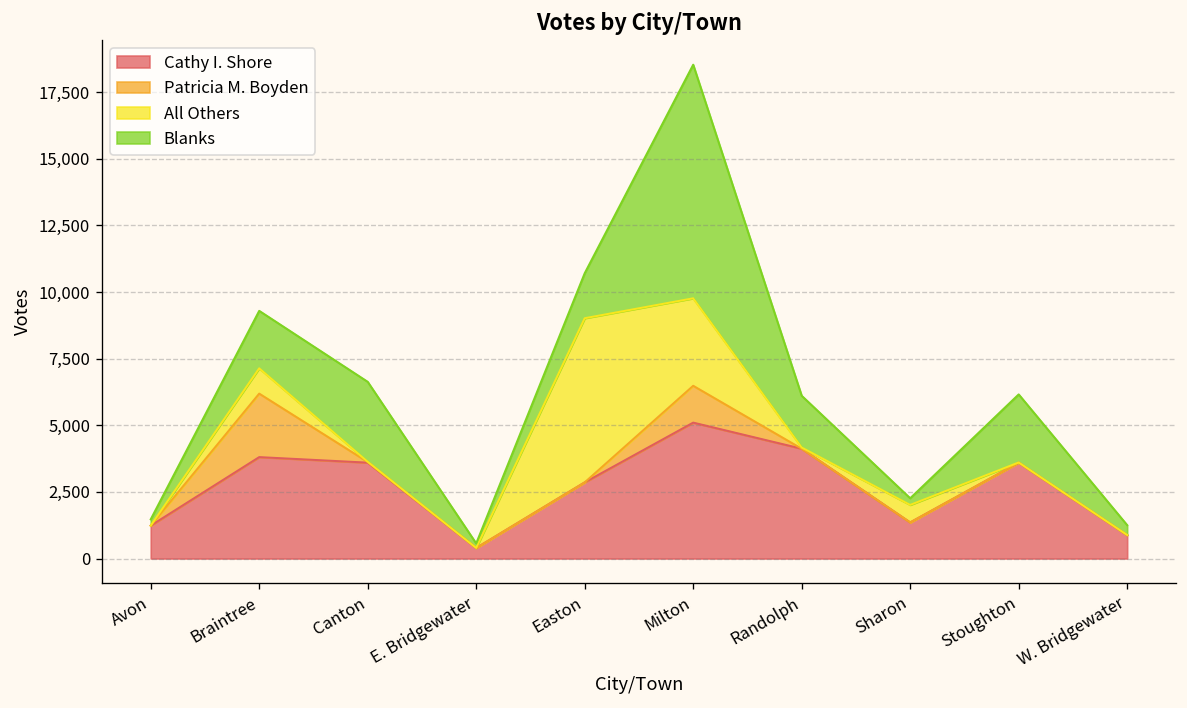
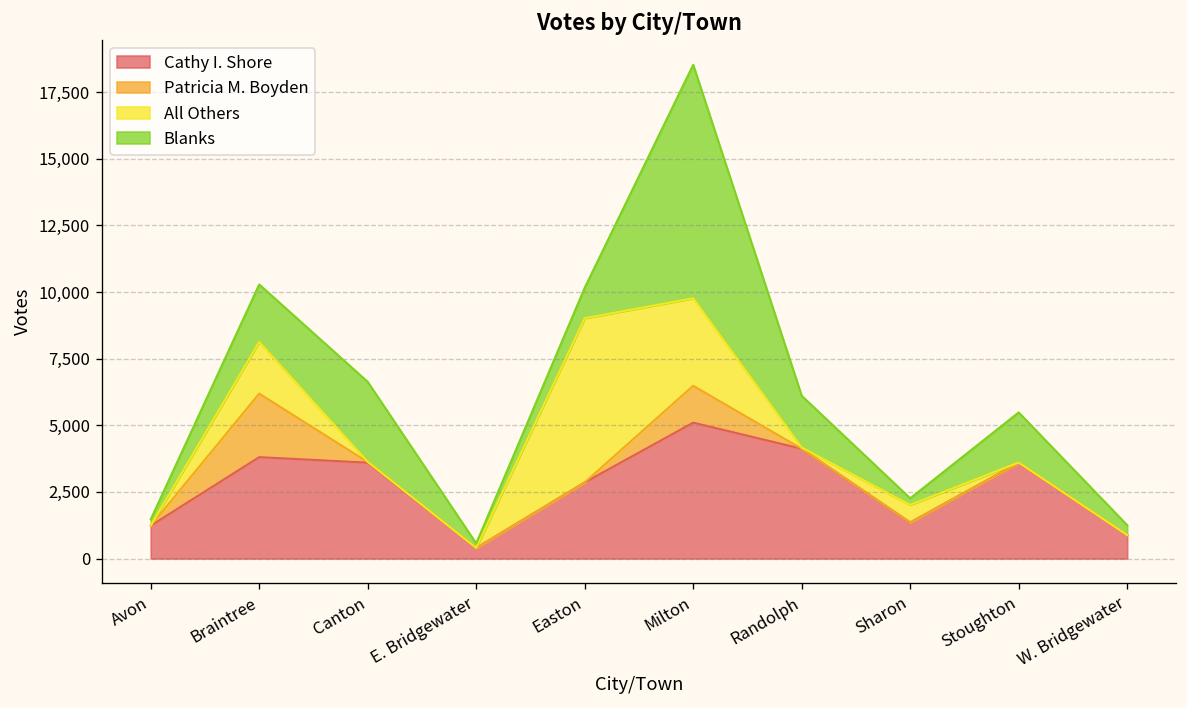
  {
    "Cathy I. Shore": {
      "Braintree": "3,800",
      "Milton": "5,100"
    },
    "Patricia M. Boyden": {
      "Braintree": "2,400",
      "Milton": "1,400"
    },
    "All Others": {
-     "Braintree": "1,000",
+     "Braintree": "1,900",
      "Easton": "6,200",
      "Milton": "3,300",
      "Sharon": "700"
    },
    "Blanks": {
      "Avon": "200",
      "Braintree": "2,200",
      "Canton": "3,000",
      "E. Bridgewater": "200",
-     "Easton": "1,700",
+     "Easton": "1,100",
      "Milton": "8,800",
      "Randolph": "1,900",
      "Sharon": "300",
-     "Stoughton": "2,600",
+     "Stoughton": "1,900",
      "W. Bridgewater": "400"
    }
  }
